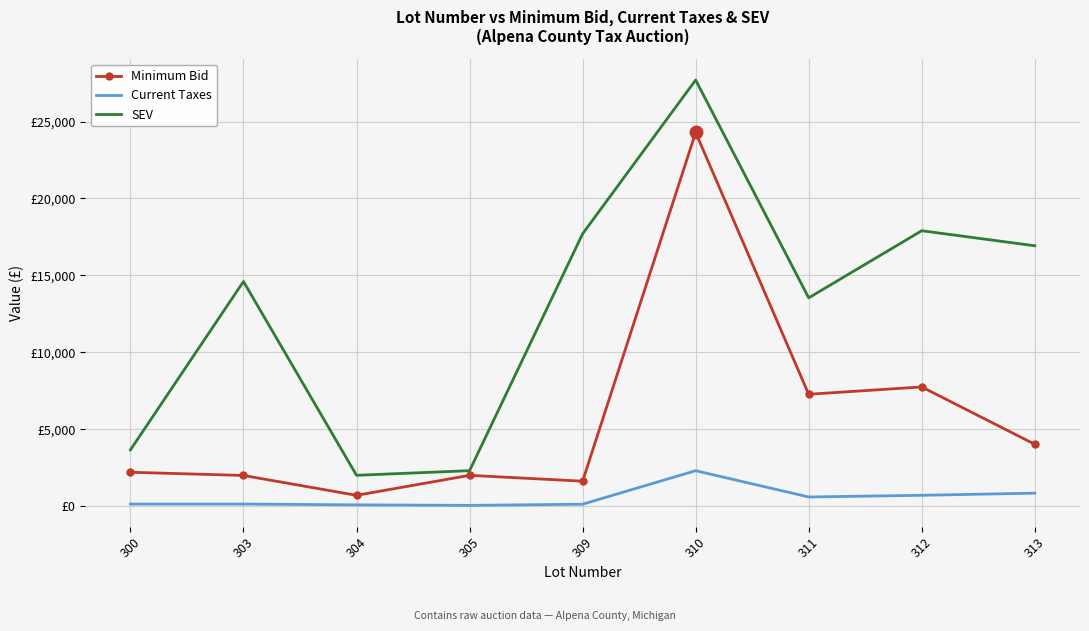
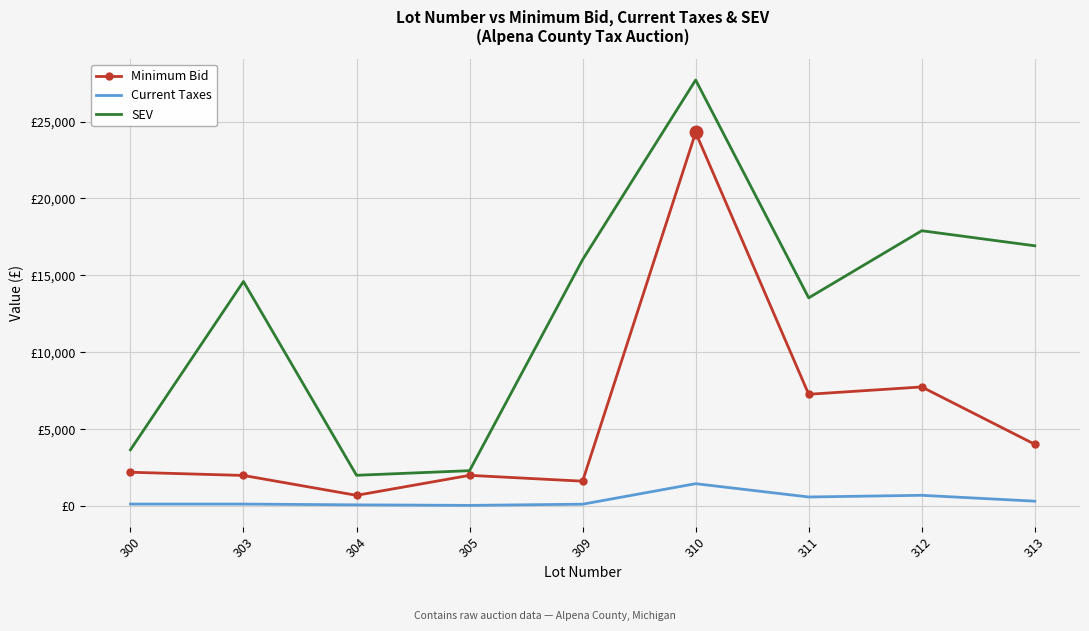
  {
    "Current Taxes": {
      "300": "£100",
      "303": "£100",
      "304": "£100",
      "305": "£0",
      "309": "£100",
-     "310": "£2,300",
+     "310": "£1,500",
      "311": "£600",
      "312": "£700",
-     "313": "£800"
+     "313": "£300"
    },
    "SEV": {
      "300": "£3,700",
      "303": "£14,600",
      "304": "£2,000",
      "305": "£2,300",
-     "309": "£17,700",
+     "309": "£16,000",
      "310": "£27,700",
      "311": "£13,500",
      "312": "£17,900",
      "313": "£16,900"
    }
  }
